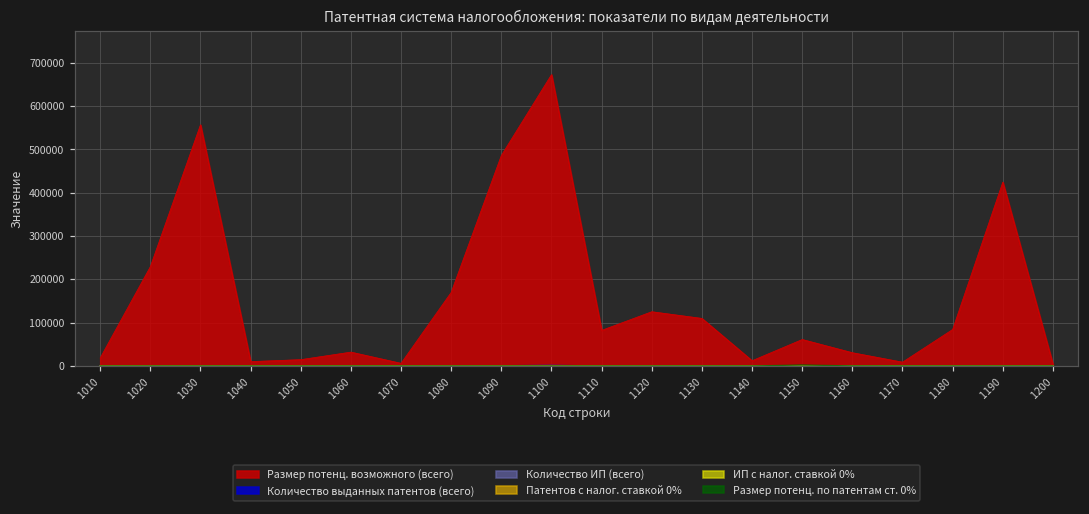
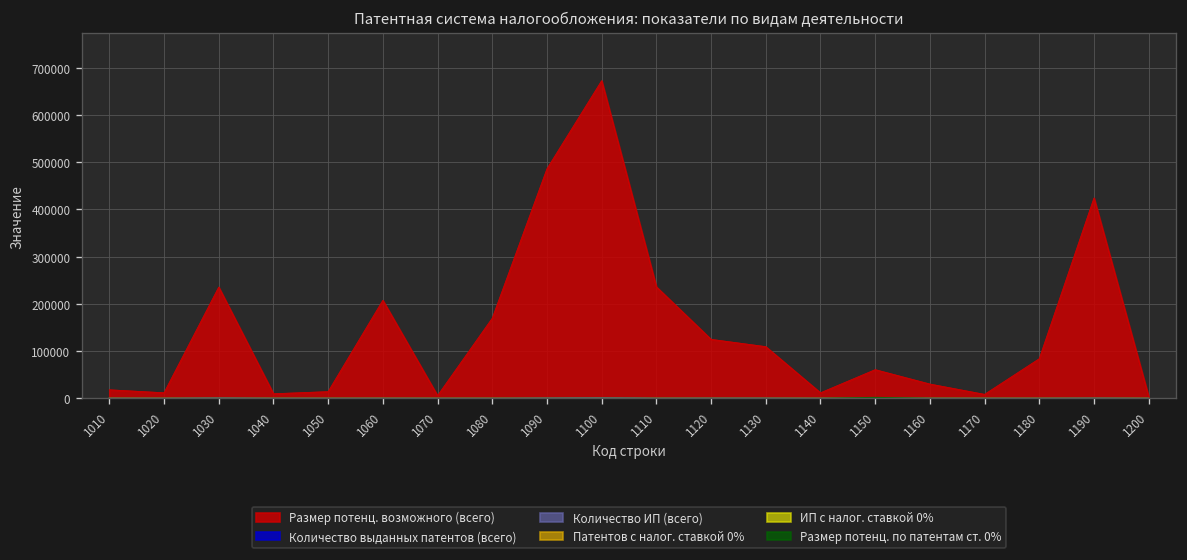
  {
    "Размер потенц. возможного (всего)": {
      "1010": 20000,
-     "1020": 230000,
-     "1030": 560000,
+     "1020": 10000,
+     "1030": 240000,
      "1040": 10000,
      "1050": 10000,
-     "1060": 30000,
+     "1060": 210000,
      "1080": 170000,
      "1090": 490000,
      "1100": 670000,
-     "1110": 80000,
+     "1110": 240000,
      "1120": 120000,
      "1130": 110000,
      "1140": 10000,
      "1150": 60000,
      "1160": 30000,
      "1170": 10000,
      "1180": 80000,
      "1190": 420000
    }
  }
